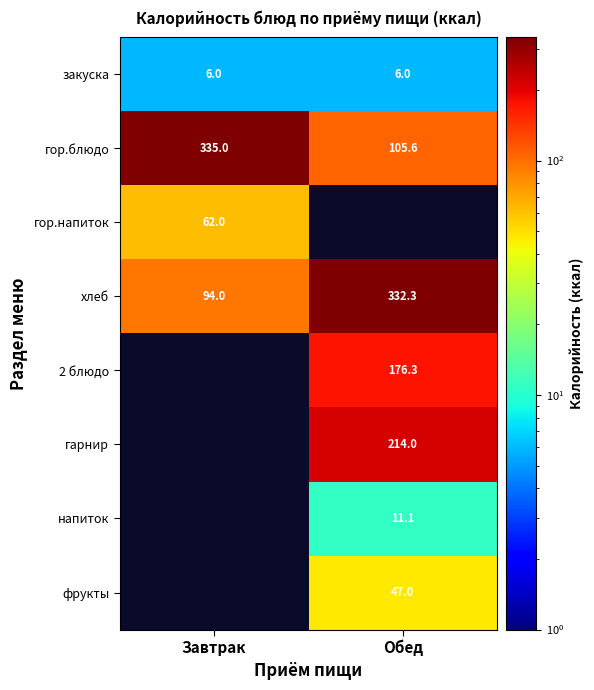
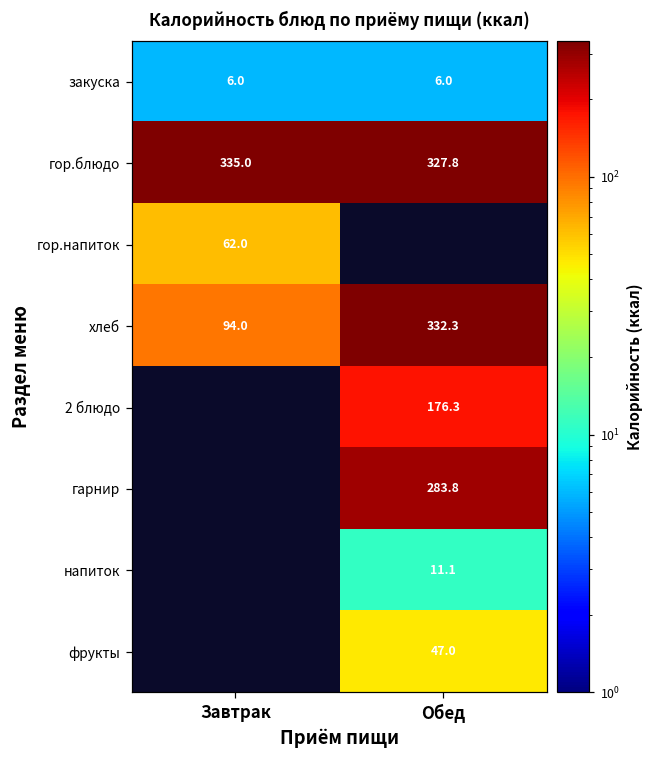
  {
    "закуска": {
      "Завтрак": 6.0,
      "Обед": 6.0
    },
    "гор.блюдо": {
      "Завтрак": 335.0,
-     "Обед": 105.6
+     "Обед": 327.8
    },
    "гор.напиток": {
      "Завтрак": 62.0
    },
    "хлеб": {
      "Завтрак": 94.0,
      "Обед": 332.3
    },
    "2 блюдо": {
      "Обед": 176.3
    },
    "гарнир": {
-     "Обед": 214.0
+     "Обед": 283.8
    },
    "напиток": {
      "Обед": 11.1
    },
    "фрукты": {
      "Обед": 47.0
    }
  }
